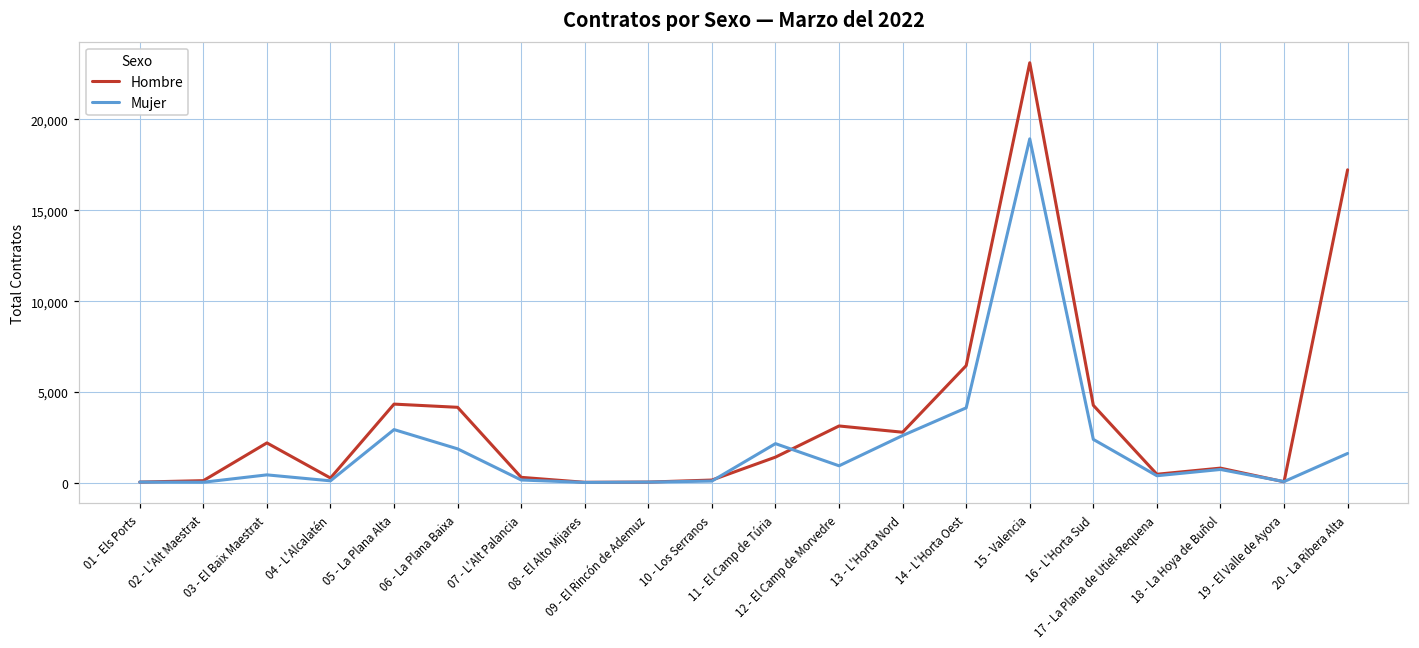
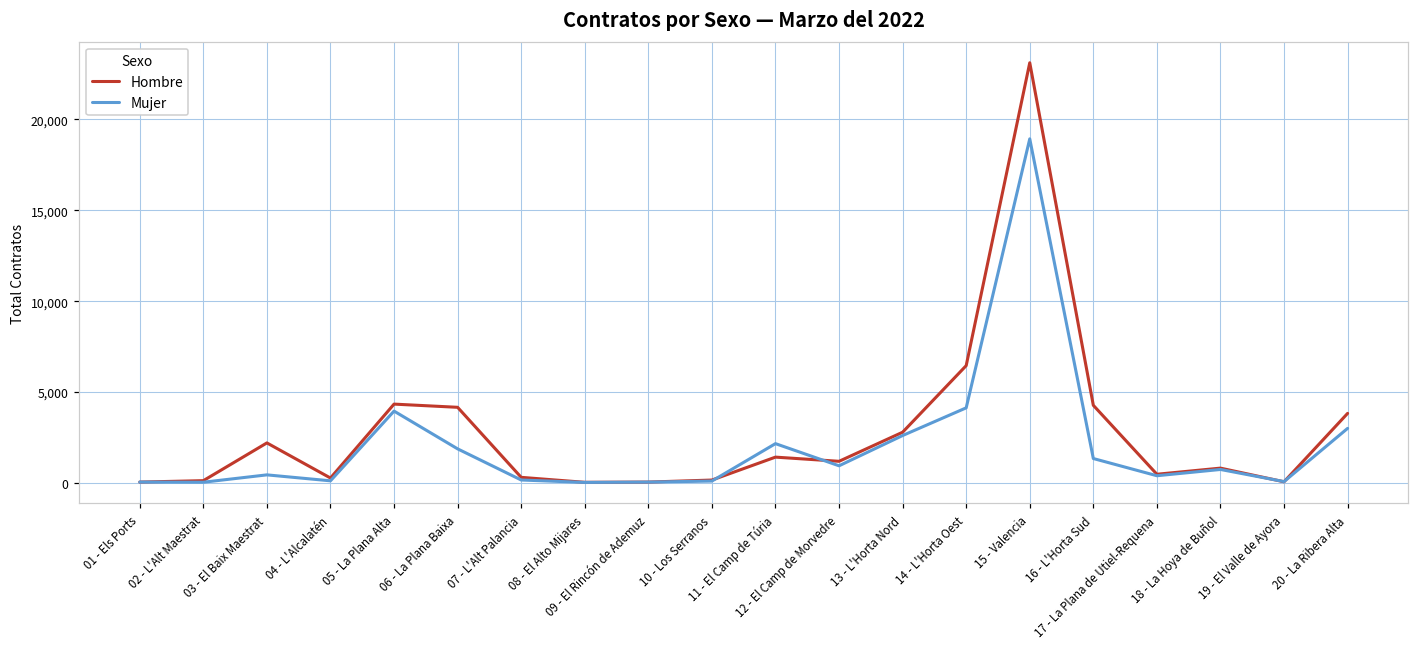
  {
    "Hombre": {
      "03 - El Baix Maestrat": "2,200",
      "05 - La Plana Alta": "4,300",
      "06 - La Plana Baixa": "4,200",
      "11 - El Camp de Túria": "1,400",
-     "12 - El Camp de Morvedre": "3,100",
+     "12 - El Camp de Morvedre": "1,200",
      "13 - L'Horta Nord": "2,800",
      "14 - L'Horta Oest": "6,500",
      "15 - Valencia": "23,100",
      "16 - L'Horta Sud": "4,300",
-     "20 - La Ribera Alta": "17,200"
+     "20 - La Ribera Alta": "3,800"
    },
    "Mujer": {
      "03 - El Baix Maestrat": "400",
-     "05 - La Plana Alta": "2,900",
+     "05 - La Plana Alta": "4,000",
      "06 - La Plana Baixa": "1,900",
      "11 - El Camp de Túria": "2,200",
      "12 - El Camp de Morvedre": "900",
      "13 - L'Horta Nord": "2,600",
      "14 - L'Horta Oest": "4,100",
      "15 - Valencia": "18,900",
-     "16 - L'Horta Sud": "2,400",
-     "20 - La Ribera Alta": "1,600"
+     "16 - L'Horta Sud": "1,300",
+     "20 - La Ribera Alta": "3,000"
    }
  }
